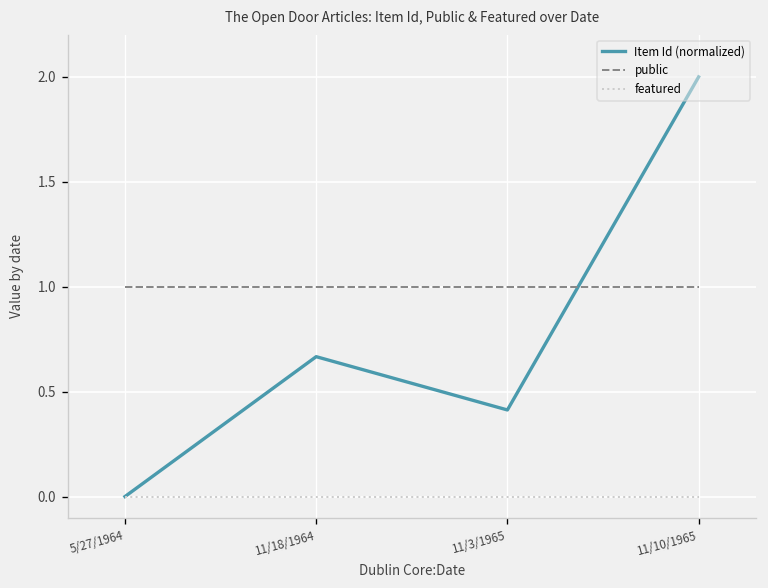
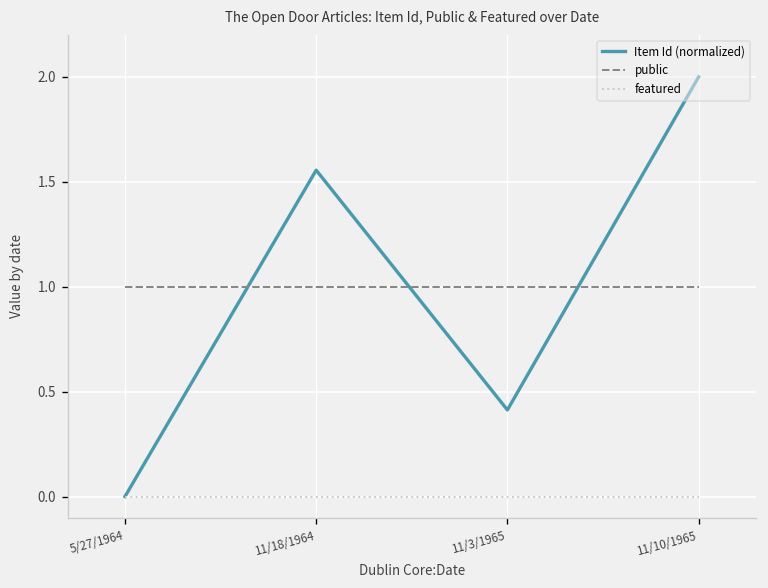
  {
    "Item Id (normalized)": {
-     "11/18/1964": 0.67,
+     "11/18/1964": 1.56,
      "11/3/1965": 0.41
    },
    "public": {
      "5/27/1964": 1.00,
      "11/18/1964": 1.00,
      "11/3/1965": 1.00,
      "11/10/1965": 1.00
    },
    "featured": {
      "11/18/1964": 0.00,
      "11/3/1965": 0.00,
      "11/10/1965": 0.00
    }
  }
